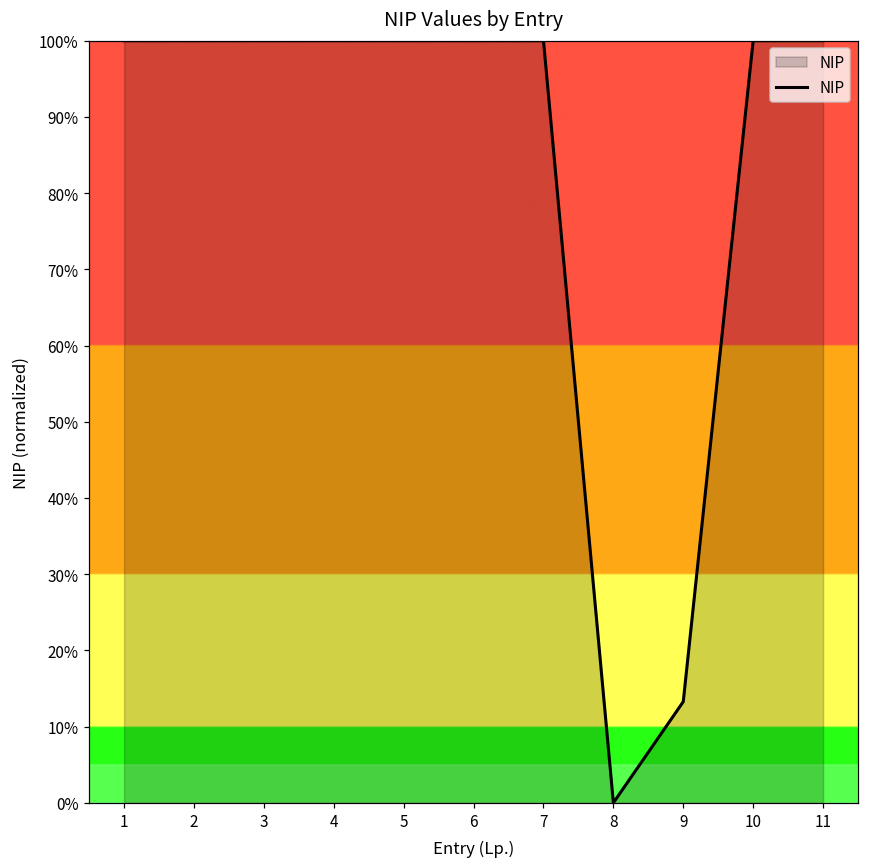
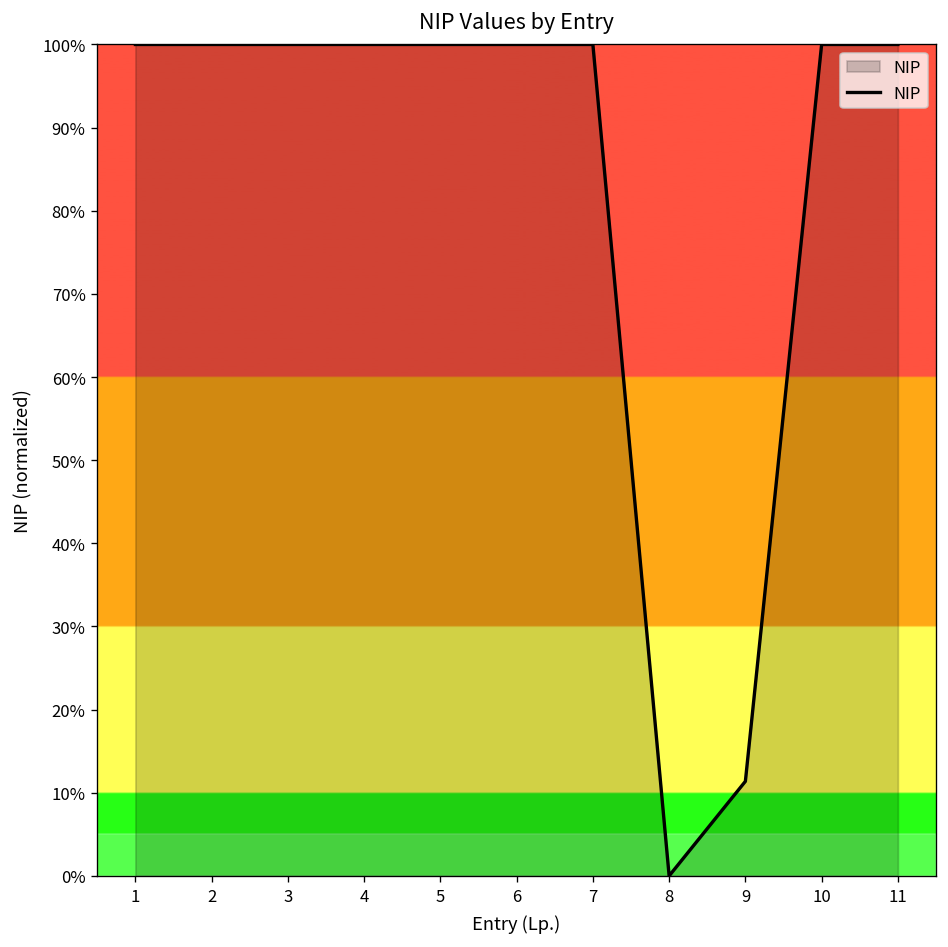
  {
    "1": "100%",
    "2": "100%",
    "3": "100%",
    "4": "100%",
    "5": "100%",
    "6": "100%",
    "7": "100%",
-   "9": "13%",
+   "9": "11%",
    "10": "100%",
    "11": "100%"
  }
